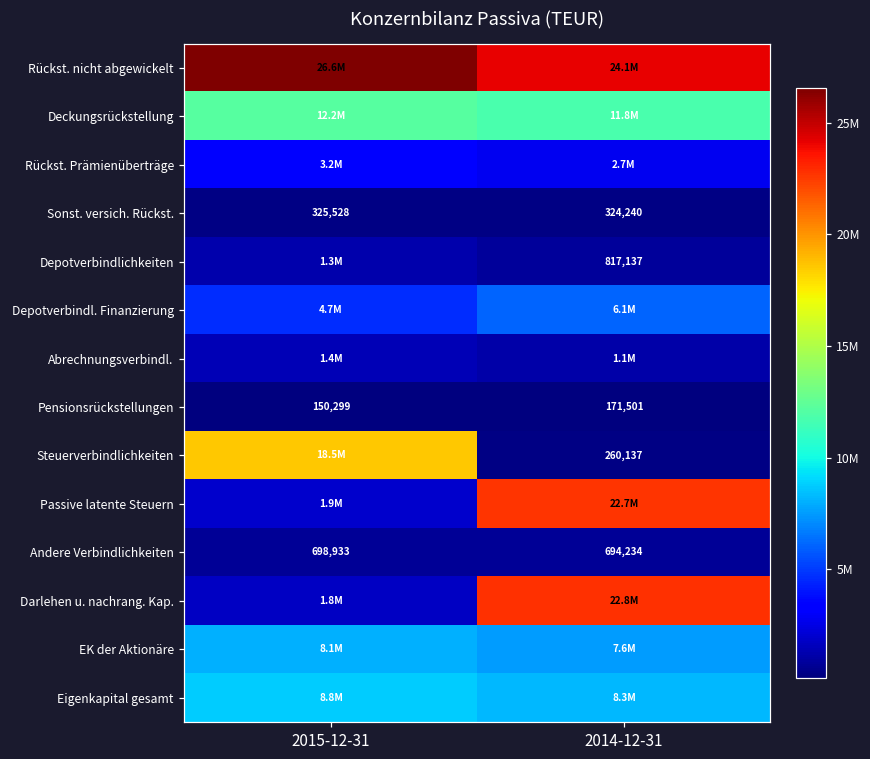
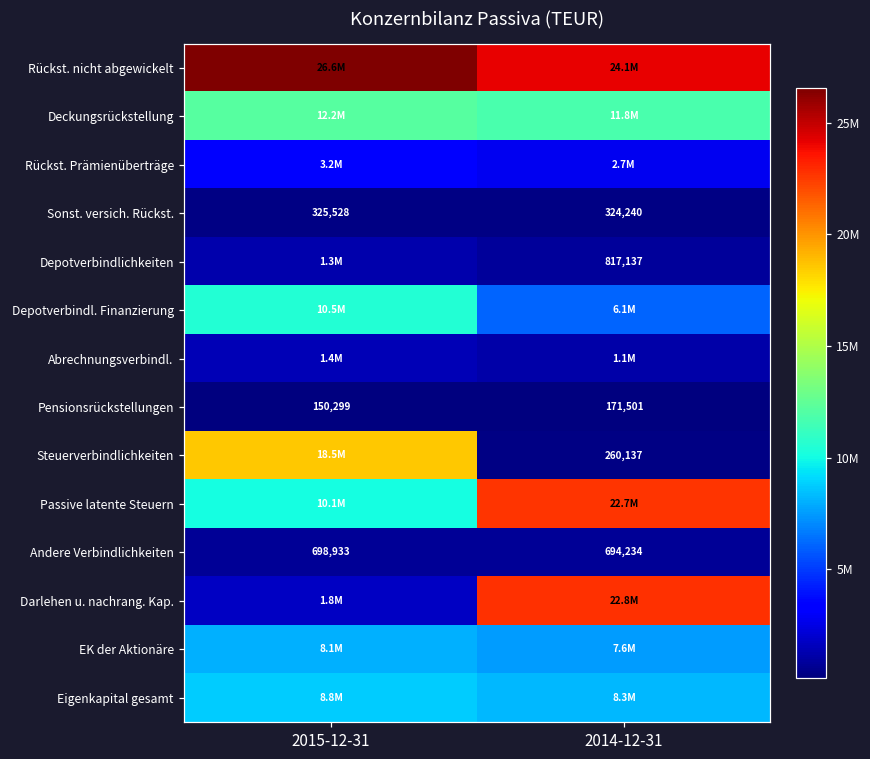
  {
    "Rückst. nicht abgewickelt": {
      "2015-12-31": "26.6M",
      "2014-12-31": "24.1M"
    },
    "Deckungsrückstellung": {
      "2015-12-31": "12.2M",
      "2014-12-31": "11.8M"
    },
    "Rückst. Prämienüberträge": {
      "2015-12-31": "3.2M",
      "2014-12-31": "2.7M"
    },
    "Sonst. versich. Rückst.": {
      "2015-12-31": "325,528",
      "2014-12-31": "324,240"
    },
    "Depotverbindlichkeiten": {
      "2015-12-31": "1.3M",
      "2014-12-31": "817,137"
    },
    "Depotverbindl. Finanzierung": {
-     "2015-12-31": "4.7M",
+     "2015-12-31": "10.5M",
      "2014-12-31": "6.1M"
    },
    "Abrechnungsverbindl.": {
      "2015-12-31": "1.4M",
      "2014-12-31": "1.1M"
    },
    "Pensionsrückstellungen": {
      "2015-12-31": "150,299",
      "2014-12-31": "171,501"
    },
    "Steuerverbindlichkeiten": {
      "2015-12-31": "18.5M",
      "2014-12-31": "260,137"
    },
    "Passive latente Steuern": {
-     "2015-12-31": "1.9M",
+     "2015-12-31": "10.1M",
      "2014-12-31": "22.7M"
    },
    "Andere Verbindlichkeiten": {
      "2015-12-31": "698,933",
      "2014-12-31": "694,234"
    },
    "Darlehen u. nachrang. Kap.": {
      "2015-12-31": "1.8M",
      "2014-12-31": "22.8M"
    },
    "EK der Aktionäre": {
      "2015-12-31": "8.1M",
      "2014-12-31": "7.6M"
    },
    "Eigenkapital gesamt": {
      "2015-12-31": "8.8M",
      "2014-12-31": "8.3M"
    }
  }
